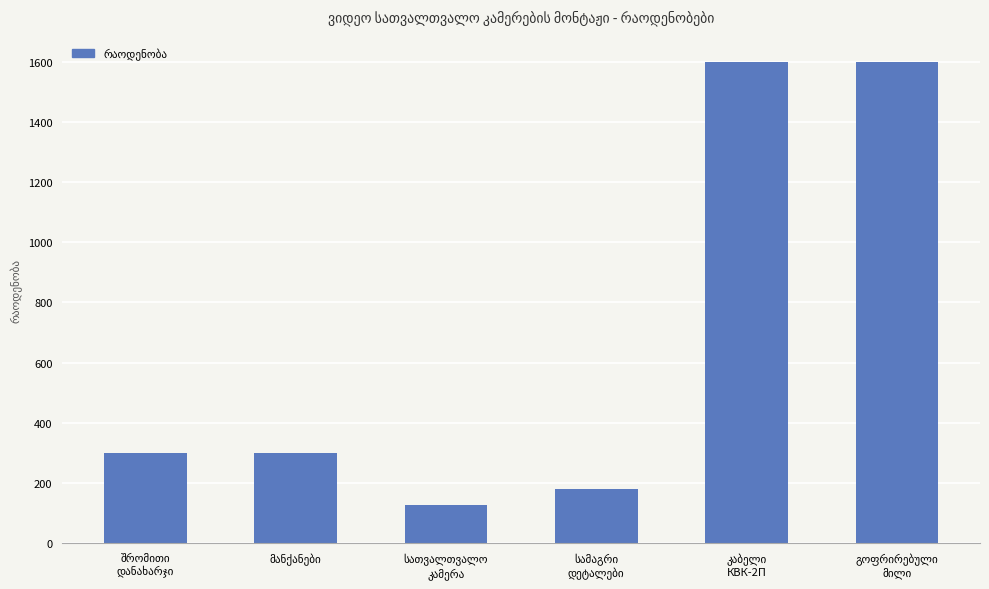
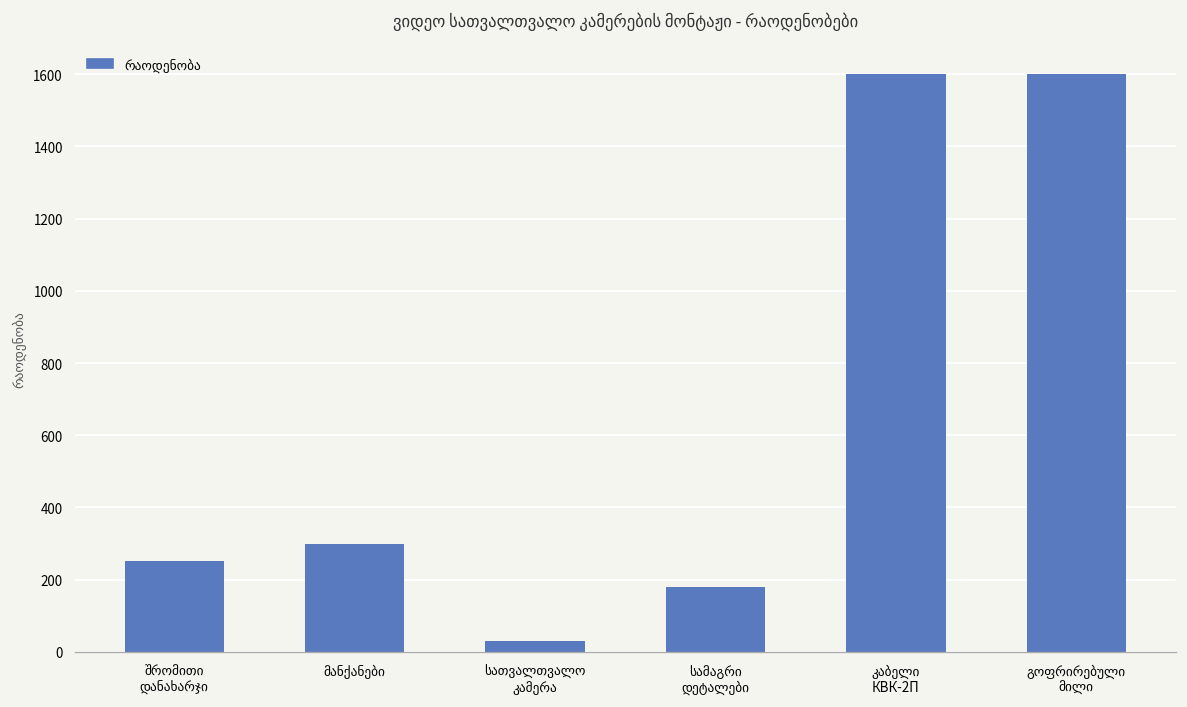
  {
-   "შრომითი დანახარჯი": 300,
+   "შრომითი დანახარჯი": 250,
    "მანქანები": 300,
-   "სათვალთვალო კამერა": 130,
+   "სათვალთვალო კამერა": 30,
    "სამაგრი დეტალები": 180,
    "კაბელი КВК-2П": 1600,
    "გოფრირებული მილი": 1600
  }
